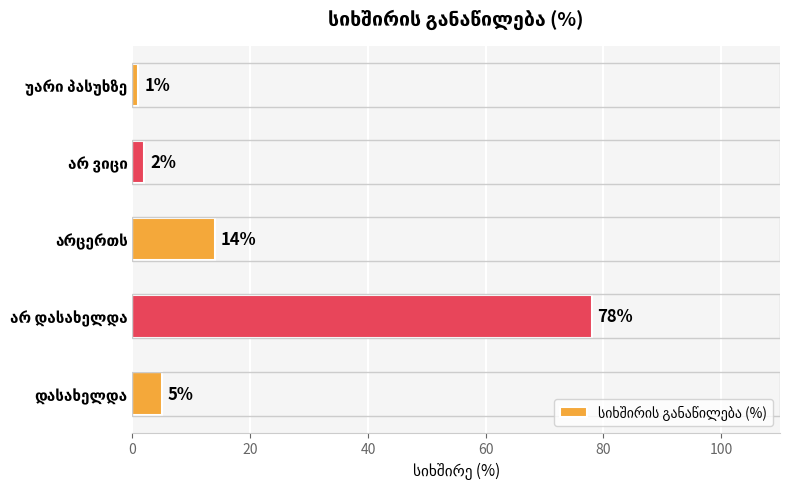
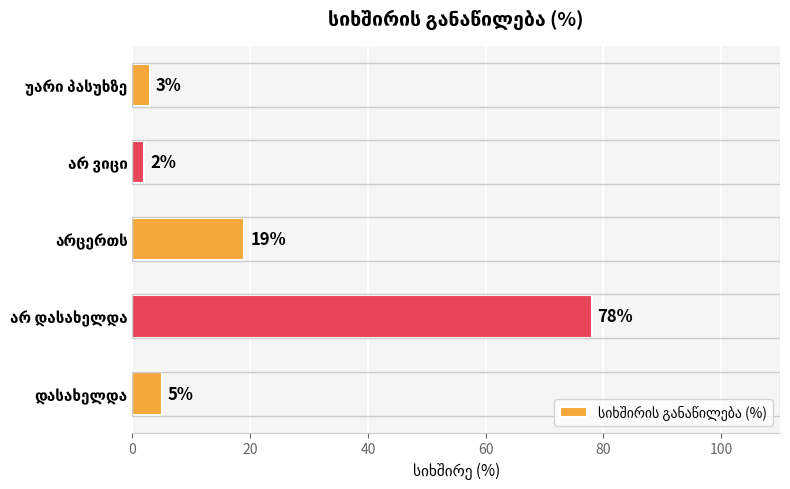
  {
-   "უარი პასუხზე": "1%",
+   "უარი პასუხზე": "3%",
    "არ ვიცი": "2%",
-   "არცერთს": "14%",
+   "არცერთს": "19%",
    "არ დასახელდა": "78%",
    "დასახელდა": "5%"
  }
